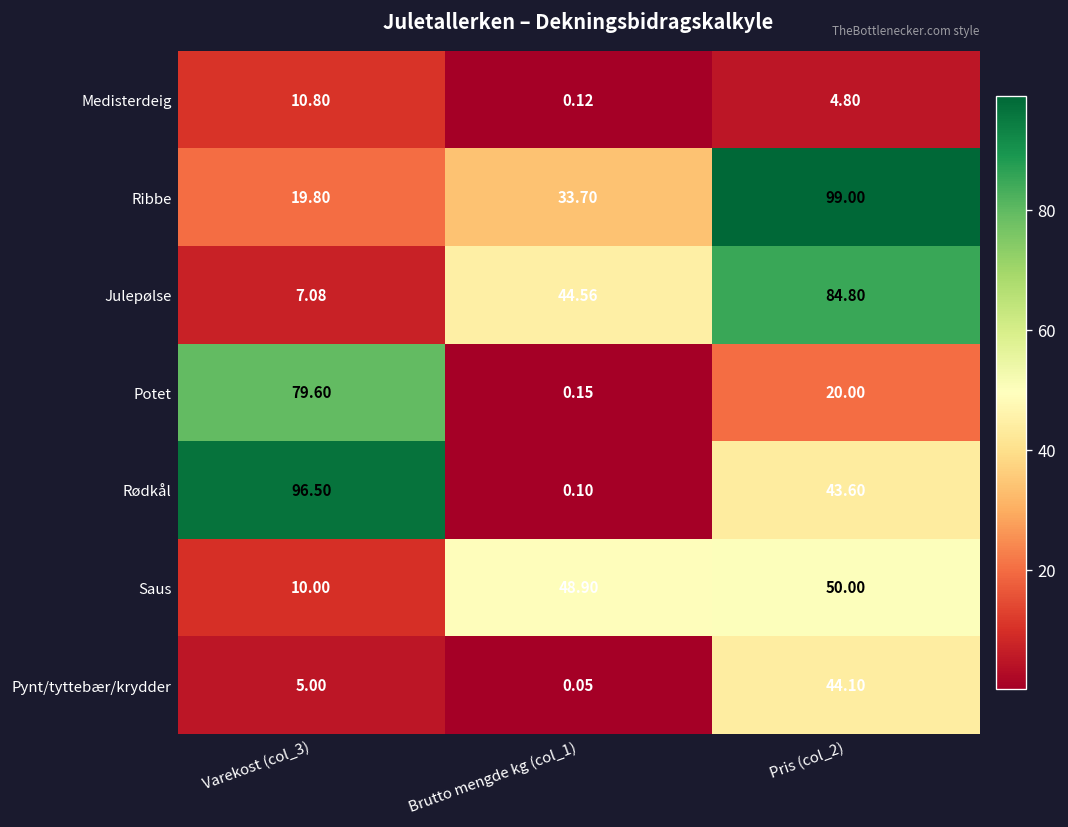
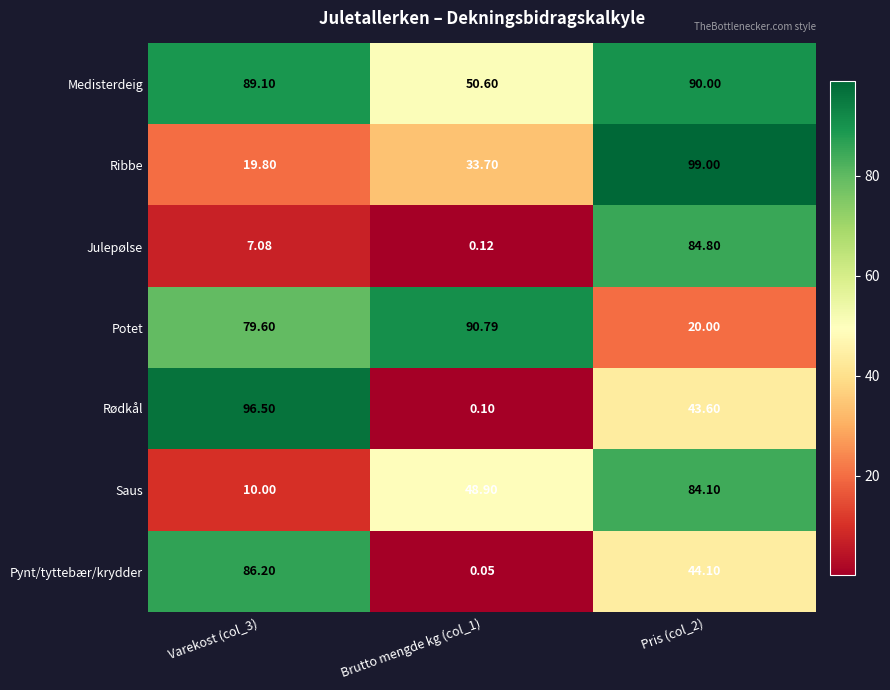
  {
    "Medisterdeig": {
-     "Varekost (col_3)": 10.80,
-     "Brutto mengde kg (col_1)": 0.12,
-     "Pris (col_2)": 4.80
+     "Varekost (col_3)": 89.10,
+     "Brutto mengde kg (col_1)": 50.60,
+     "Pris (col_2)": 90.00
    },
    "Ribbe": {
      "Varekost (col_3)": 19.80,
      "Brutto mengde kg (col_1)": 33.70,
      "Pris (col_2)": 99.00
    },
    "Julepølse": {
      "Varekost (col_3)": 7.08,
-     "Brutto mengde kg (col_1)": 44.56,
+     "Brutto mengde kg (col_1)": 0.12,
      "Pris (col_2)": 84.80
    },
    "Potet": {
      "Varekost (col_3)": 79.60,
-     "Brutto mengde kg (col_1)": 0.15,
+     "Brutto mengde kg (col_1)": 90.79,
      "Pris (col_2)": 20.00
    },
    "Rødkål": {
      "Varekost (col_3)": 96.50,
      "Brutto mengde kg (col_1)": 0.10,
      "Pris (col_2)": 43.60
    },
    "Saus": {
      "Varekost (col_3)": 10.00,
      "Brutto mengde kg (col_1)": 48.90,
-     "Pris (col_2)": 50.00
+     "Pris (col_2)": 84.10
    },
    "Pynt/tyttebær/krydder": {
-     "Varekost (col_3)": 5.00,
+     "Varekost (col_3)": 86.20,
      "Brutto mengde kg (col_1)": 0.05,
      "Pris (col_2)": 44.10
    }
  }
